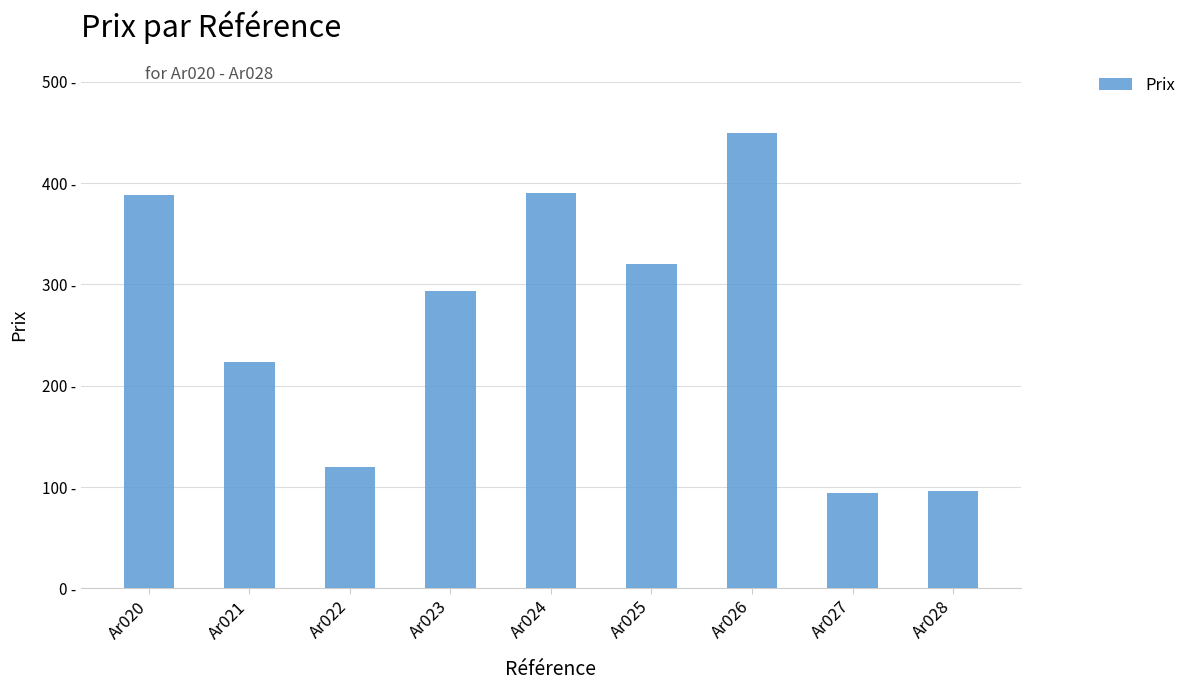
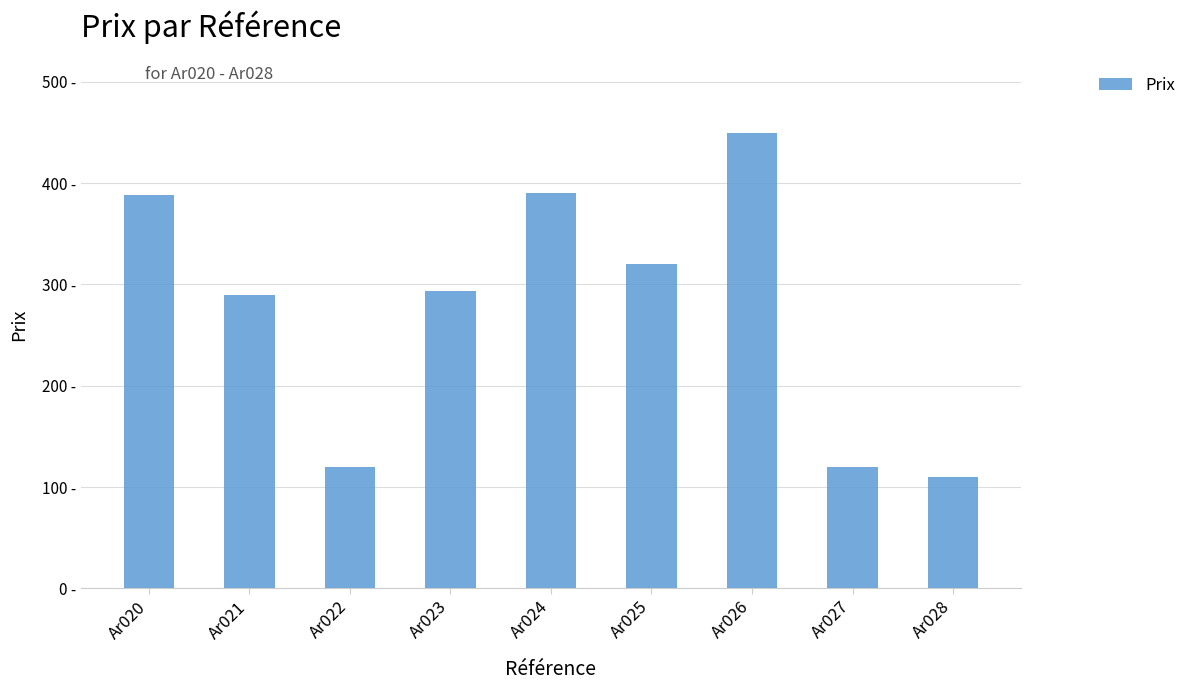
  {
    "Ar020": "388 -",
-   "Ar021": "223 -",
+   "Ar021": "290 -",
    "Ar022": "120 -",
    "Ar023": "294 -",
    "Ar024": "390 -",
    "Ar025": "320 -",
    "Ar026": "450 -",
-   "Ar027": "94 -",
-   "Ar028": "96 -"
+   "Ar027": "120 -",
+   "Ar028": "110 -"
  }
